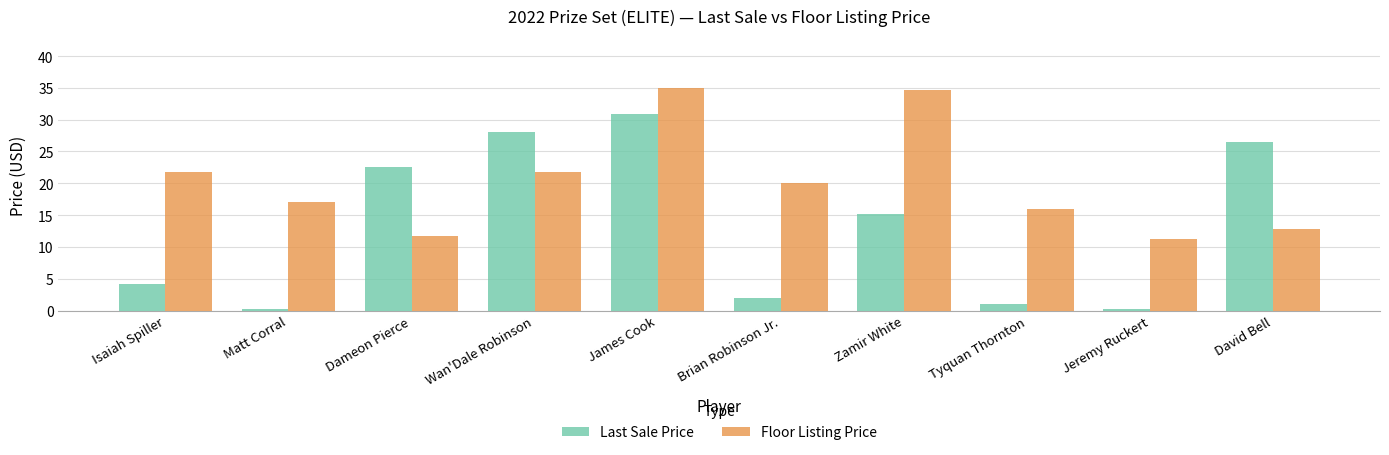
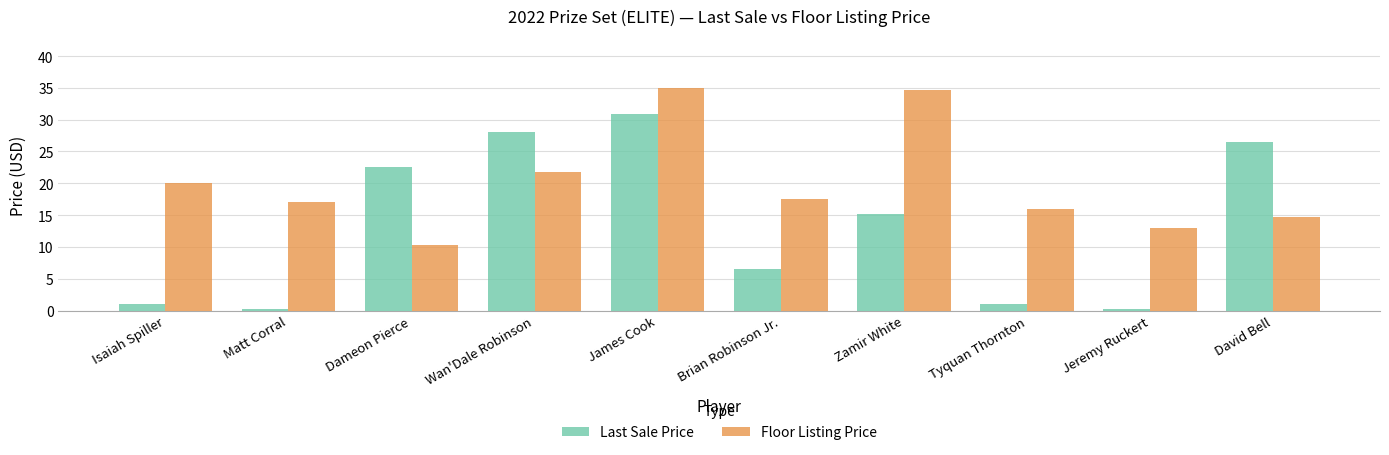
  {
    "Last Sale Price": {
-     "Isaiah Spiller": 4,
+     "Isaiah Spiller": 1,
      "Dameon Pierce": 23,
      "Wan'Dale Robinson": 28,
      "James Cook": 31,
-     "Brian Robinson Jr.": 2,
+     "Brian Robinson Jr.": 7,
      "Zamir White": 15,
      "Tyquan Thornton": 1,
      "David Bell": 27
    },
    "Floor Listing Price": {
-     "Isaiah Spiller": 22,
+     "Isaiah Spiller": 20,
      "Matt Corral": 17,
-     "Dameon Pierce": 12,
+     "Dameon Pierce": 10,
      "Wan'Dale Robinson": 22,
      "James Cook": 35,
-     "Brian Robinson Jr.": 20,
+     "Brian Robinson Jr.": 18,
      "Zamir White": 35,
      "Tyquan Thornton": 16,
-     "Jeremy Ruckert": 11,
-     "David Bell": 13
+     "Jeremy Ruckert": 13,
+     "David Bell": 15
    }
  }
